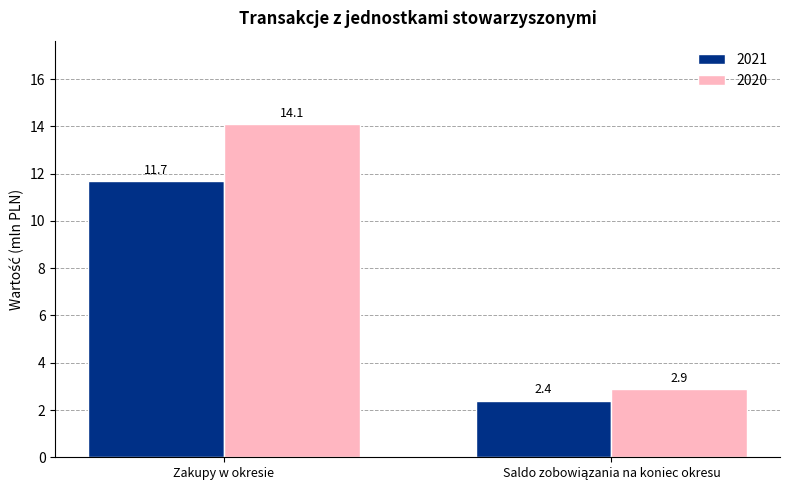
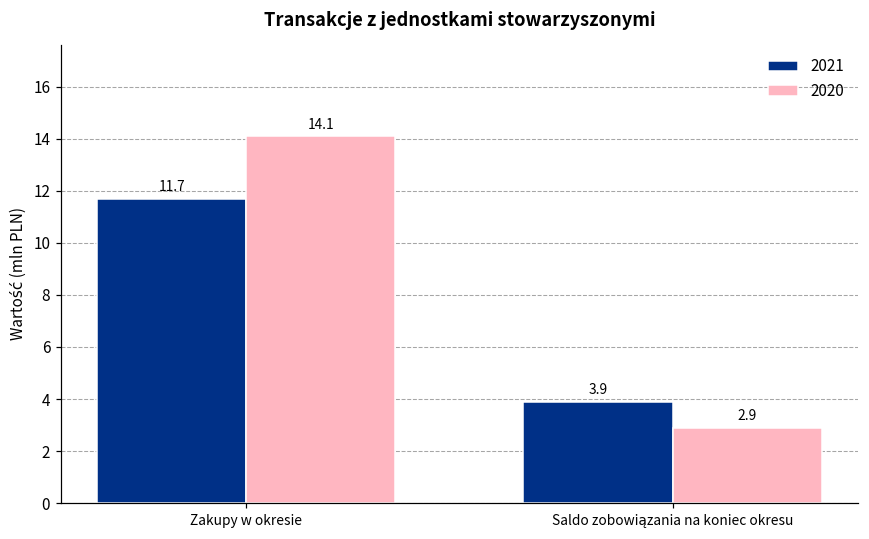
  {
    "2021": {
      "Zakupy w okresie": 11.7,
-     "Saldo zobowiązania na koniec okresu": 2.4
+     "Saldo zobowiązania na koniec okresu": 3.9
    },
    "2020": {
      "Zakupy w okresie": 14.1,
      "Saldo zobowiązania na koniec okresu": 2.9
    }
  }
